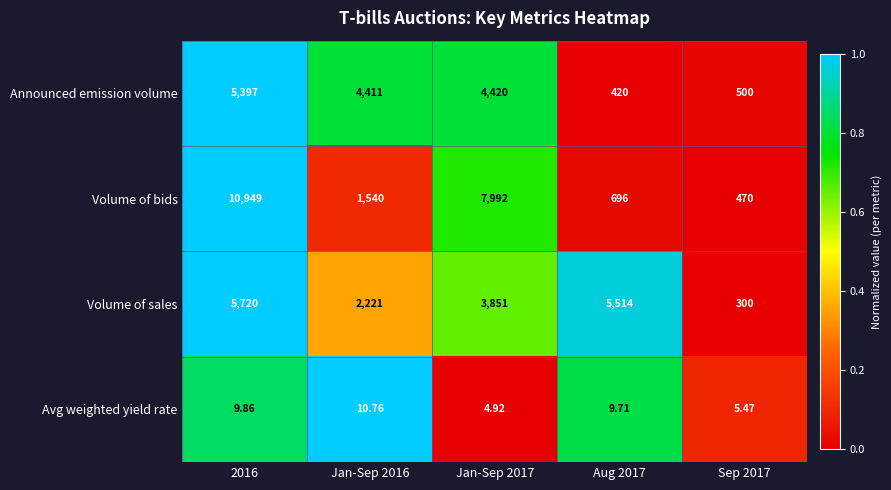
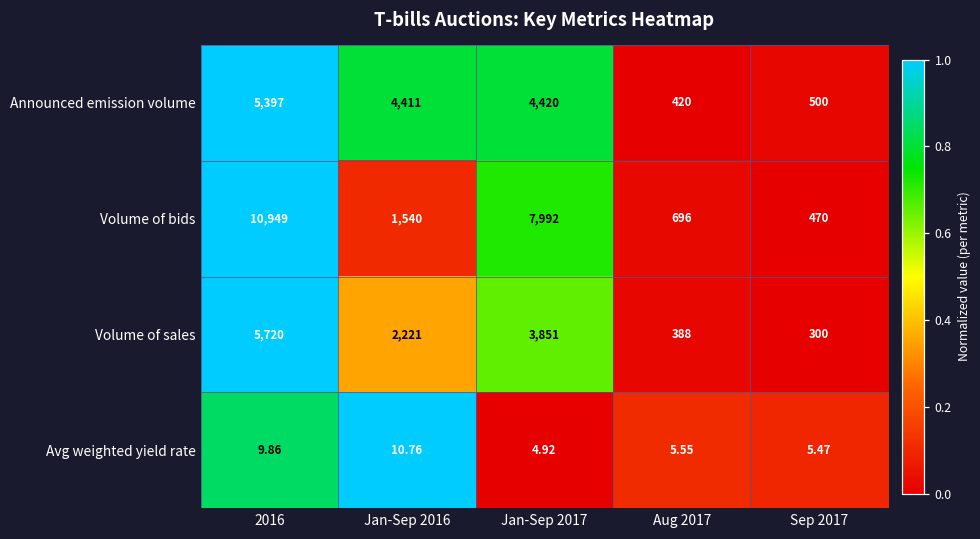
  {
    "Announced emission volume": {
      "2016": "5,397",
      "Jan-Sep 2016": "4,411",
      "Jan-Sep 2017": "4,420",
      "Aug 2017": "420",
      "Sep 2017": "500"
    },
    "Volume of bids": {
      "2016": "10,949",
      "Jan-Sep 2016": "1,540",
      "Jan-Sep 2017": "7,992",
      "Aug 2017": "696",
      "Sep 2017": "470"
    },
    "Volume of sales": {
      "2016": "5,720",
      "Jan-Sep 2016": "2,221",
      "Jan-Sep 2017": "3,851",
-     "Aug 2017": "5,514",
+     "Aug 2017": "388",
      "Sep 2017": "300"
    },
    "Avg weighted yield rate": {
      "2016": "9.86",
      "Jan-Sep 2016": "10.76",
      "Jan-Sep 2017": "4.92",
-     "Aug 2017": "9.71",
+     "Aug 2017": "5.55",
      "Sep 2017": "5.47"
    }
  }
